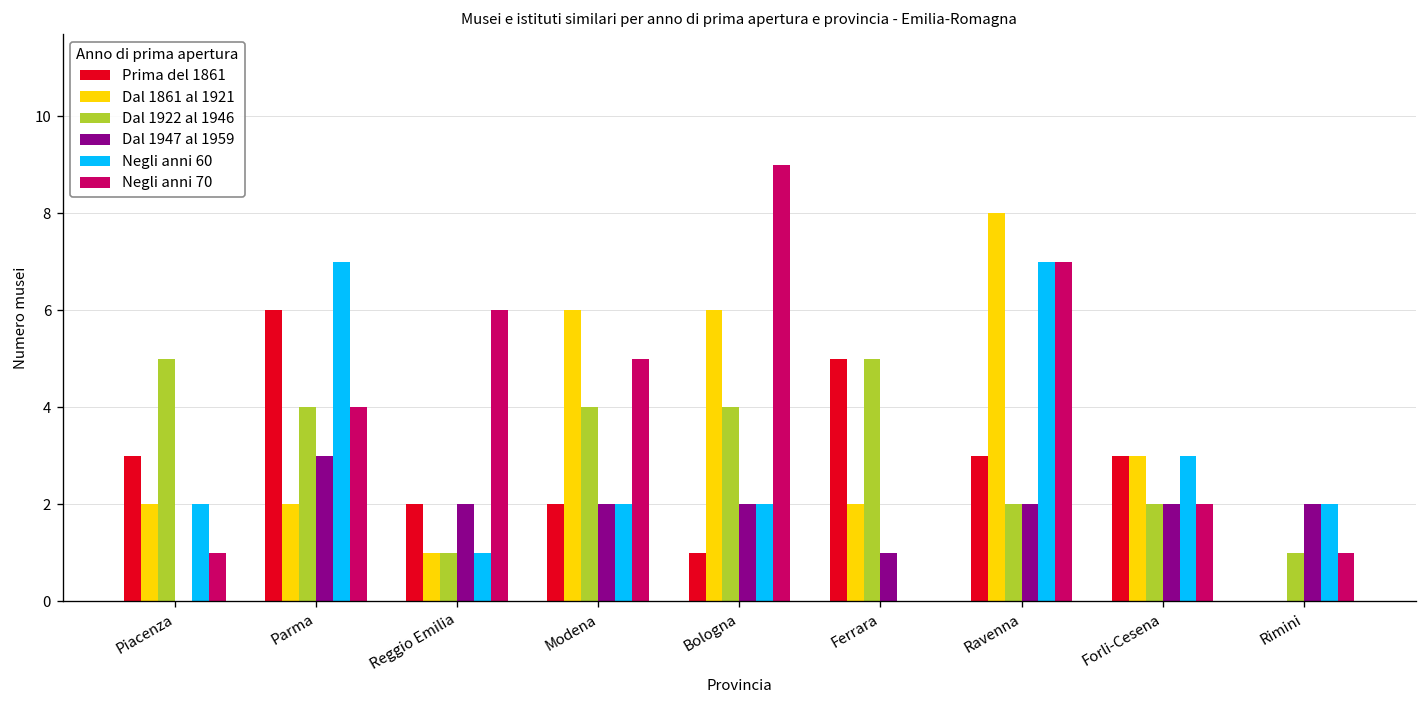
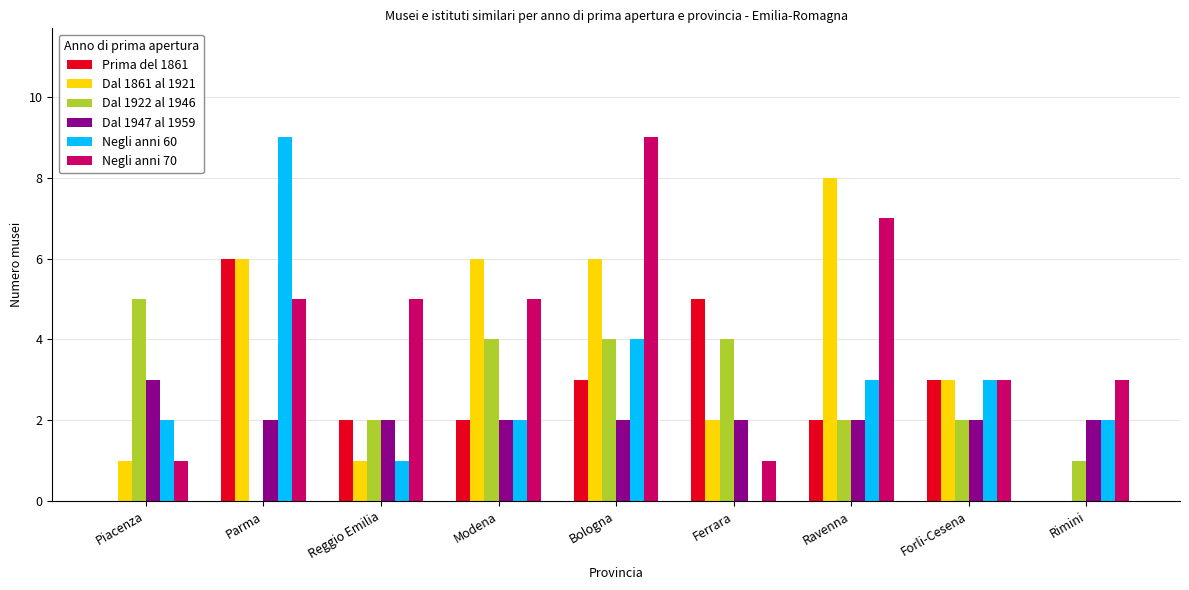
  {
    "Prima del 1861": {
-     "Piacenza": 3,
+     "Piacenza": 0,
      "Parma": 6,
      "Reggio Emilia": 2,
      "Modena": 2,
-     "Bologna": 1,
+     "Bologna": 3,
      "Ferrara": 5,
-     "Ravenna": 3,
+     "Ravenna": 2,
      "Forli-Cesena": 3,
      "Rimini": 0
    },
    "Dal 1861 al 1921": {
-     "Piacenza": 2,
-     "Parma": 2,
+     "Piacenza": 1,
+     "Parma": 6,
      "Reggio Emilia": 1,
      "Modena": 6,
      "Bologna": 6,
      "Ferrara": 2,
      "Ravenna": 8,
      "Forli-Cesena": 3,
      "Rimini": 0
    },
    "Dal 1922 al 1946": {
      "Piacenza": 5,
-     "Parma": 4,
-     "Reggio Emilia": 1,
+     "Parma": 0,
+     "Reggio Emilia": 2,
      "Modena": 4,
      "Bologna": 4,
-     "Ferrara": 5,
+     "Ferrara": 4,
      "Ravenna": 2,
      "Forli-Cesena": 2,
      "Rimini": 1
    },
    "Dal 1947 al 1959": {
-     "Piacenza": 0,
-     "Parma": 3,
+     "Piacenza": 3,
+     "Parma": 2,
      "Reggio Emilia": 2,
      "Modena": 2,
      "Bologna": 2,
-     "Ferrara": 1,
+     "Ferrara": 2,
      "Ravenna": 2,
      "Forli-Cesena": 2,
      "Rimini": 2
    },
    "Negli anni 60": {
      "Piacenza": 2,
-     "Parma": 7,
+     "Parma": 9,
      "Reggio Emilia": 1,
      "Modena": 2,
-     "Bologna": 2,
+     "Bologna": 4,
      "Ferrara": 0,
-     "Ravenna": 7,
+     "Ravenna": 3,
      "Forli-Cesena": 3,
      "Rimini": 2
    },
    "Negli anni 70": {
      "Piacenza": 1,
-     "Parma": 4,
-     "Reggio Emilia": 6,
+     "Parma": 5,
+     "Reggio Emilia": 5,
      "Modena": 5,
      "Bologna": 9,
-     "Ferrara": 0,
+     "Ferrara": 1,
      "Ravenna": 7,
-     "Forli-Cesena": 2,
-     "Rimini": 1
+     "Forli-Cesena": 3,
+     "Rimini": 3
    }
  }
